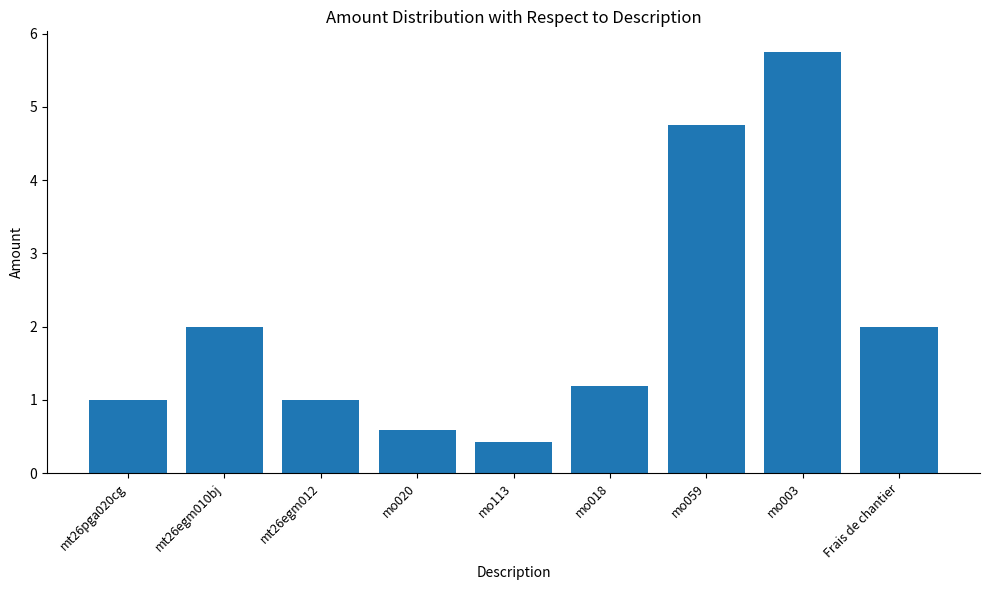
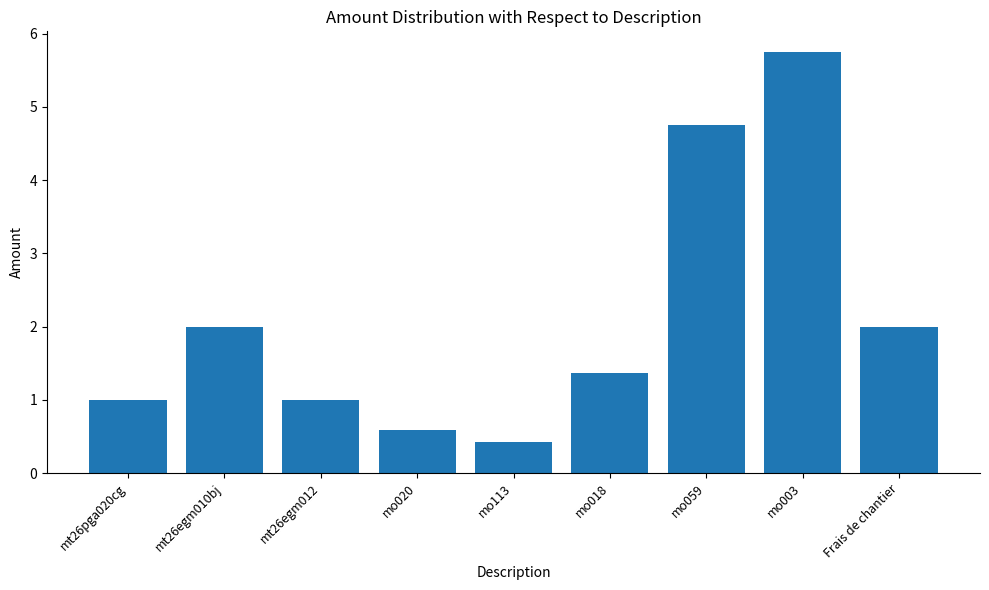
  {
    "mt26pga020cg": 1.0,
    "mt26egm010bj": 2.0,
    "mt26egm012": 1.0,
    "mo020": 0.6,
    "mo113": 0.4,
-   "mo018": 1.2,
+   "mo018": 1.4,
    "mo059": 4.8,
    "mo003": 5.7,
    "Frais de chantier": 2.0
  }
